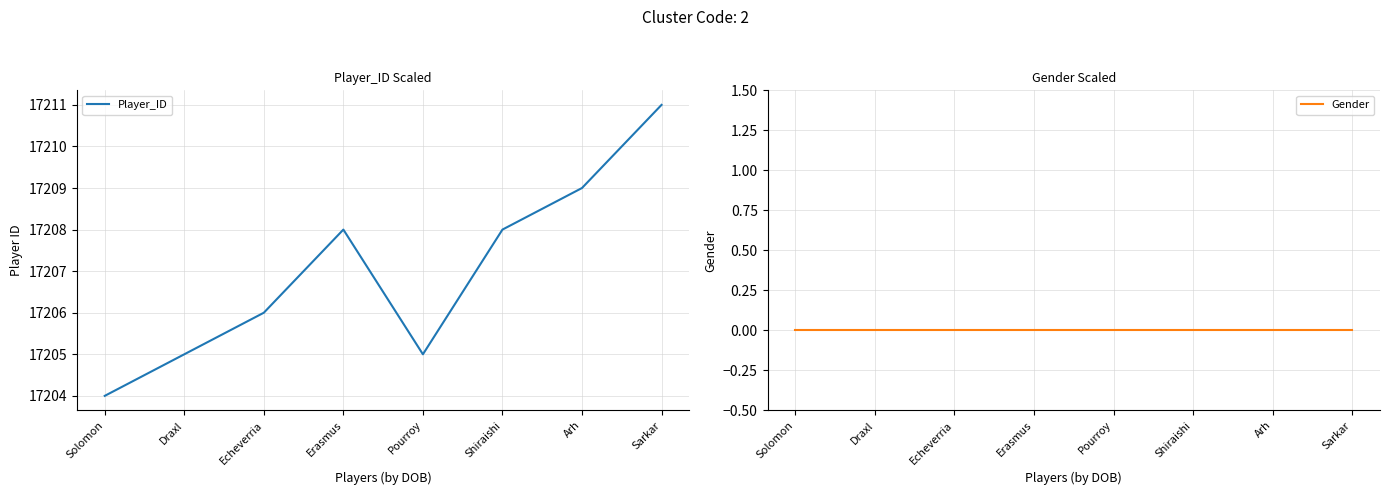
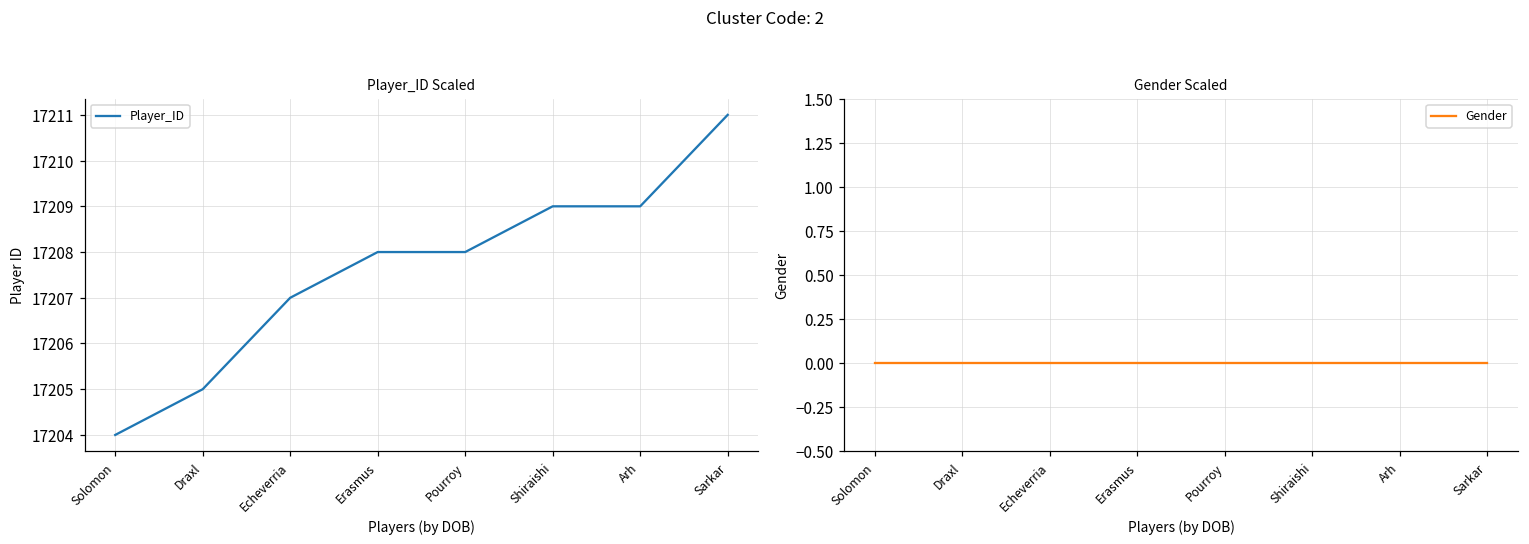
  {
    "Player_ID Scaled": {
      "Solomon": 17204,
      "Draxl": 17205,
-     "Echeverria": 17206,
+     "Echeverria": 17207,
      "Erasmus": 17208,
-     "Pourroy": 17205,
-     "Shiraishi": 17208,
+     "Pourroy": 17208,
+     "Shiraishi": 17209,
      "Arh": 17209,
      "Sarkar": 17211
    },
    "Gender Scaled": {
      "Solomon": 0.00,
      "Draxl": 0.00,
      "Echeverria": 0.00,
      "Erasmus": 0.00,
      "Pourroy": 0.00,
      "Shiraishi": 0.00,
      "Arh": 0.00,
      "Sarkar": 0.00
    }
  }
